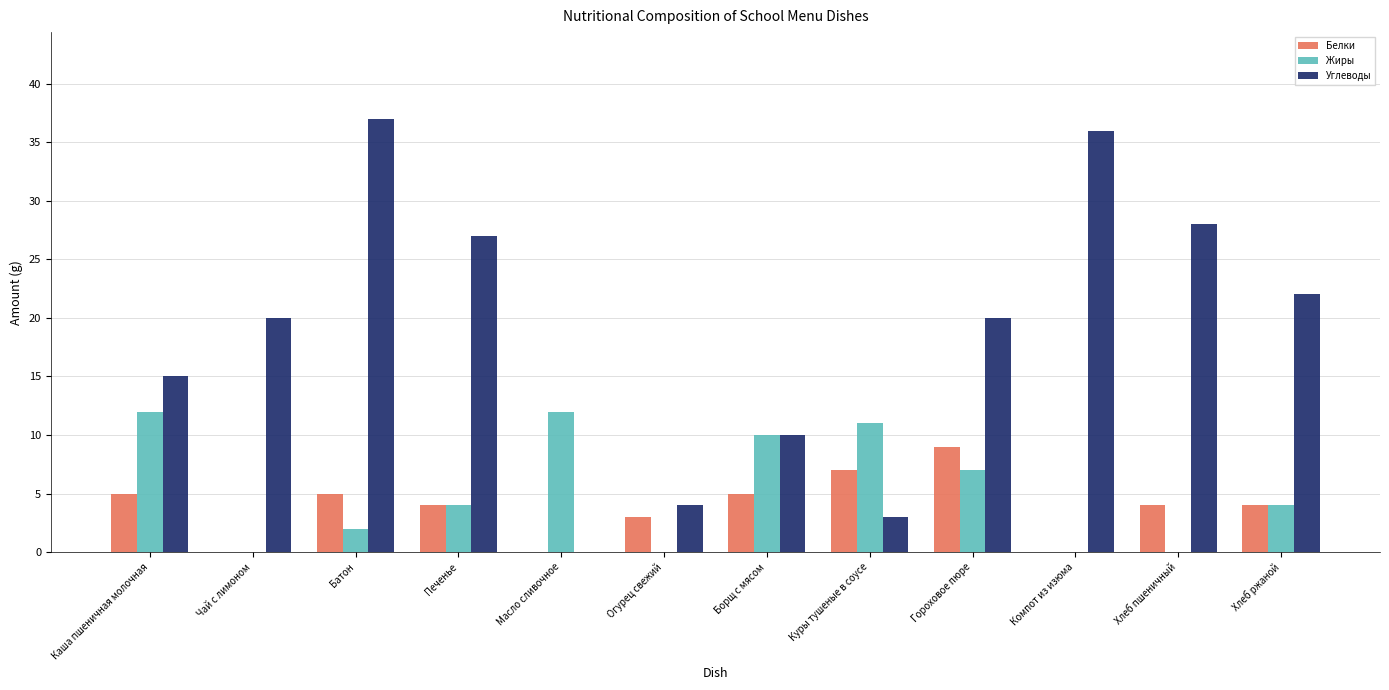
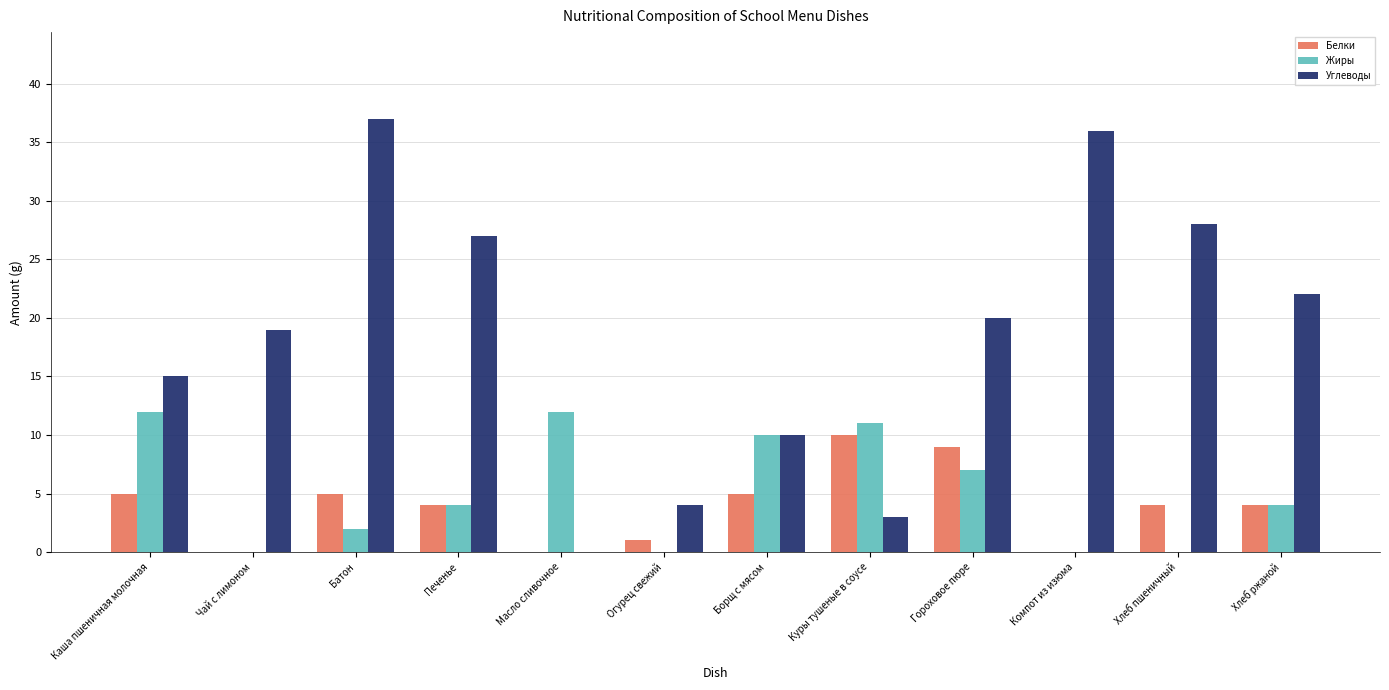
  {
    "Белки": {
      "Каша пшеничная молочная": 5,
      "Чай с лимоном": 0,
      "Батон": 5,
      "Печенье": 4,
      "Масло сливочное": 0,
-     "Огурец свежий": 3,
+     "Огурец свежий": 1,
      "Борщ с мясом": 5,
-     "Куры тушеные в соусе": 7,
+     "Куры тушеные в соусе": 10,
      "Гороховое пюре": 9,
      "Компот из изюма": 0,
      "Хлеб пшеничный": 4,
      "Хлеб ржаной": 4
    },
    "Жиры": {
      "Каша пшеничная молочная": 12,
      "Чай с лимоном": 0,
      "Батон": 2,
      "Печенье": 4,
      "Масло сливочное": 12,
      "Огурец свежий": 0,
      "Борщ с мясом": 10,
      "Куры тушеные в соусе": 11,
      "Гороховое пюре": 7,
      "Компот из изюма": 0,
      "Хлеб пшеничный": 0,
      "Хлеб ржаной": 4
    },
    "Углеводы": {
      "Каша пшеничная молочная": 15,
-     "Чай с лимоном": 20,
+     "Чай с лимоном": 19,
      "Батон": 37,
      "Печенье": 27,
      "Масло сливочное": 0,
      "Огурец свежий": 4,
      "Борщ с мясом": 10,
      "Куры тушеные в соусе": 3,
      "Гороховое пюре": 20,
      "Компот из изюма": 36,
      "Хлеб пшеничный": 28,
      "Хлеб ржаной": 22
    }
  }
